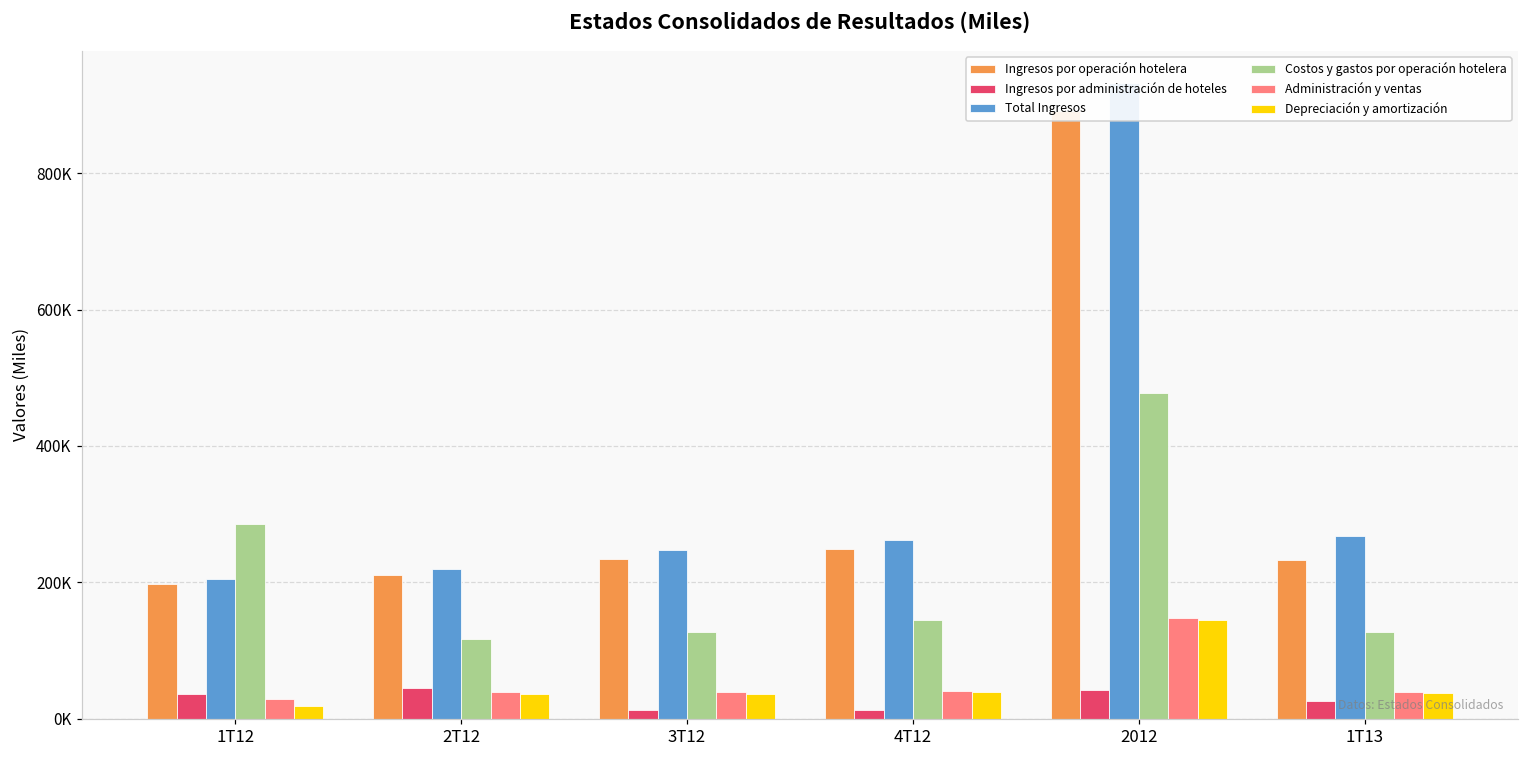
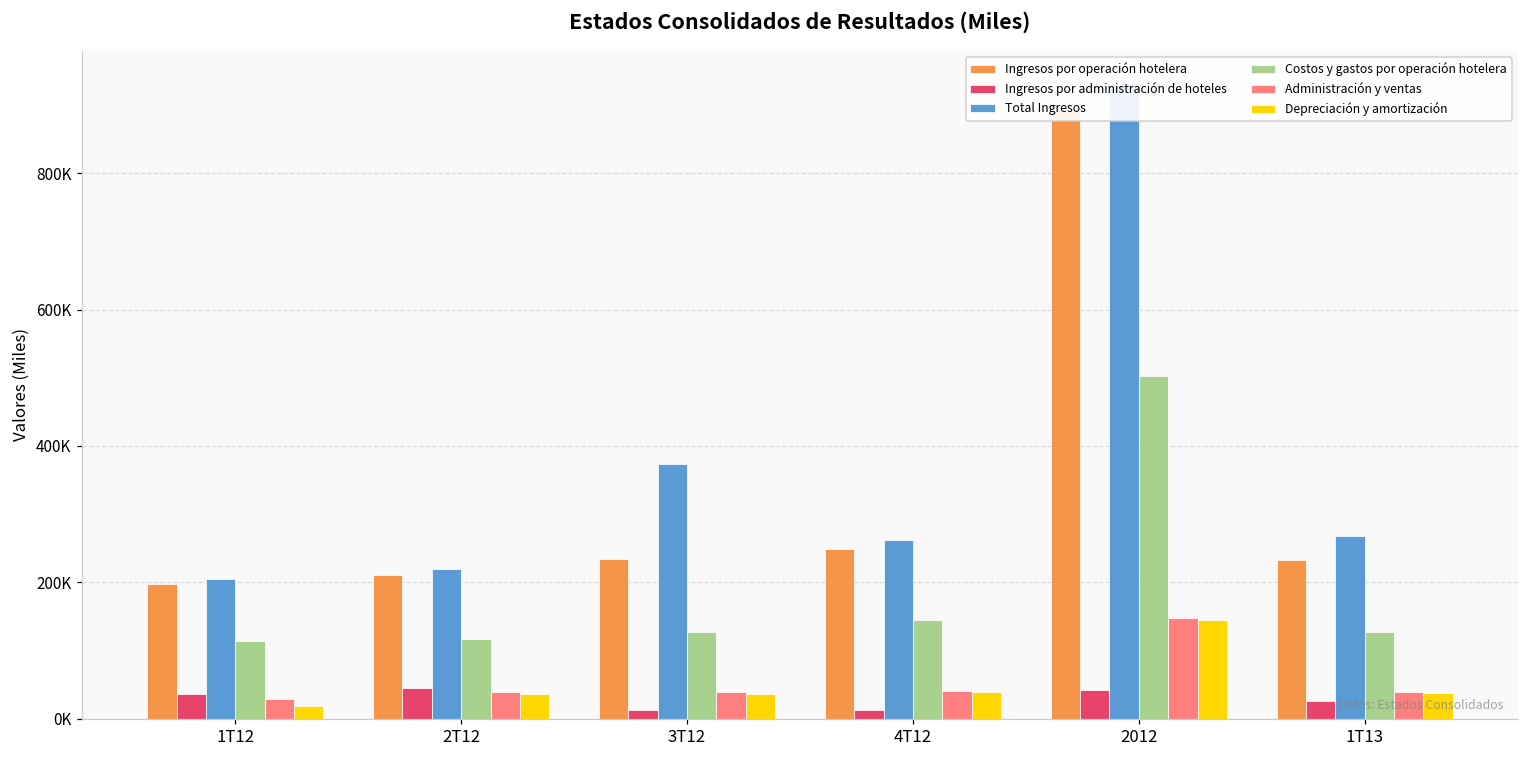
  {
    "Ingresos por administración de hoteles": {
      "1T12": 40000,
      "2T12": 50000,
      "3T12": 10000,
      "4T12": 10000,
      "2012": 40000,
      "1T13": 30000
    },
    "Total Ingresos": {
      "1T12": 200000,
      "2T12": 220000,
-     "3T12": 250000,
+     "3T12": 370000,
      "4T12": 260000,
      "1T13": 270000
    },
    "Costos y gastos por operación hotelera": {
-     "1T12": 290000,
+     "1T12": 110000,
      "2T12": 120000,
      "3T12": 130000,
      "4T12": 140000,
-     "2012": 480000,
+     "2012": 500000,
      "1T13": 130000
    },
    "Depreciación y amortización": {
      "1T12": 20000,
      "2T12": 40000,
      "3T12": 40000,
      "4T12": 40000,
      "2012": 140000,
      "1T13": 40000
    }
  }
